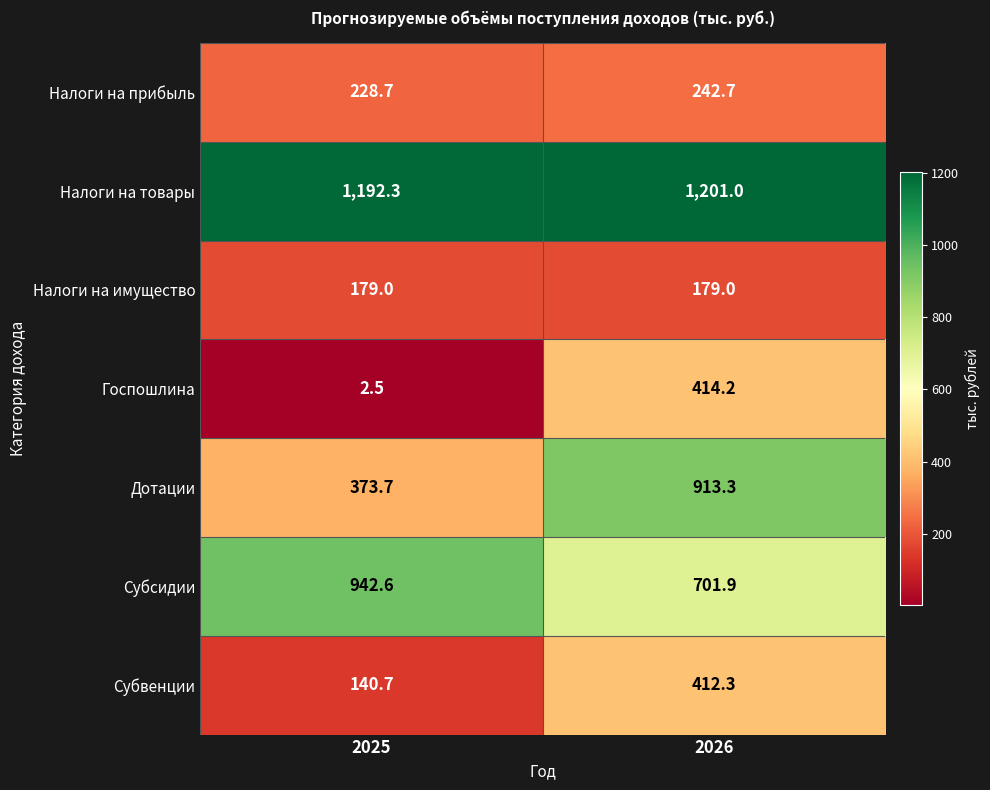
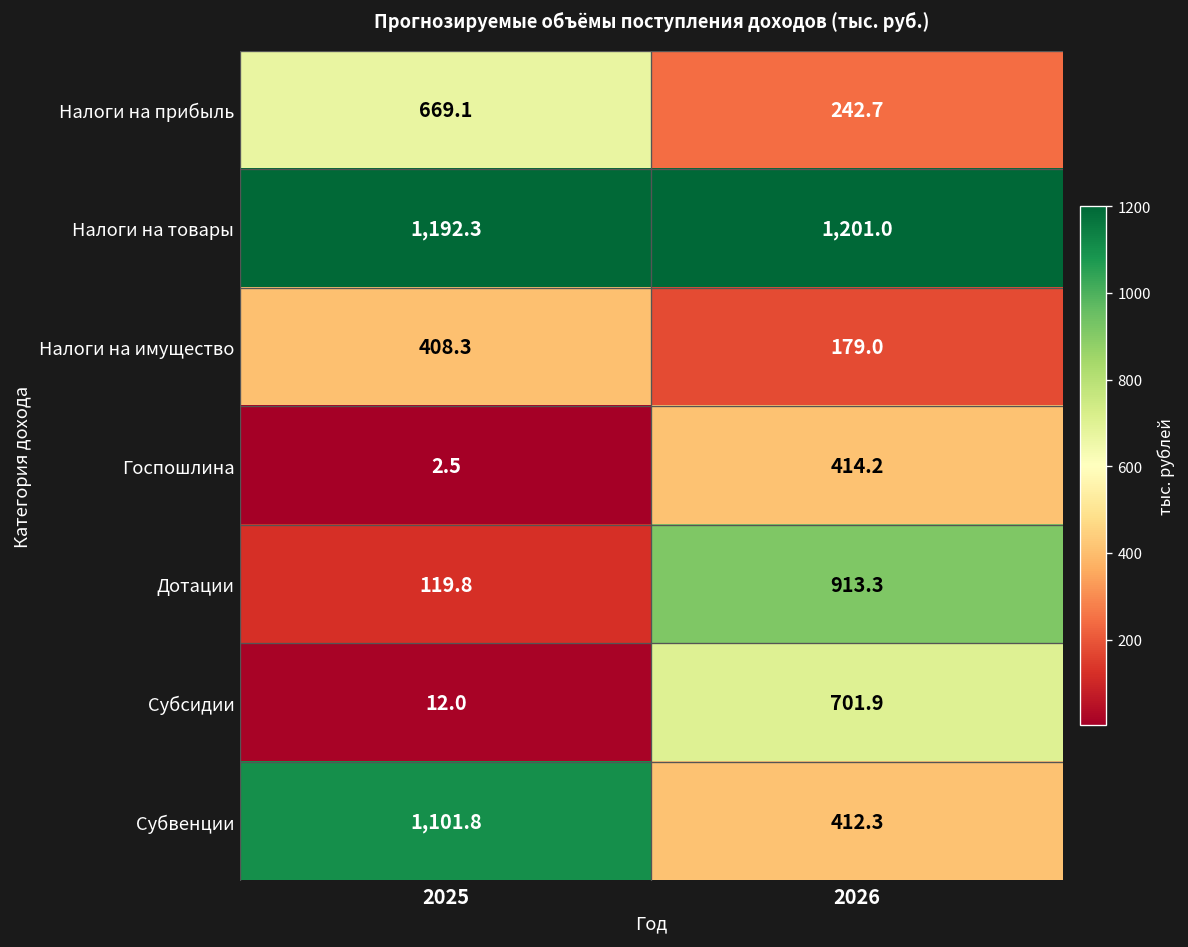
  {
    "Налоги на прибыль": {
-     "2025": "228.7",
+     "2025": "669.1",
      "2026": "242.7"
    },
    "Налоги на товары": {
      "2025": "1,192.3",
      "2026": "1,201.0"
    },
    "Налоги на имущество": {
-     "2025": "179.0",
+     "2025": "408.3",
      "2026": "179.0"
    },
    "Госпошлина": {
      "2025": "2.5",
      "2026": "414.2"
    },
    "Дотации": {
-     "2025": "373.7",
+     "2025": "119.8",
      "2026": "913.3"
    },
    "Субсидии": {
-     "2025": "942.6",
+     "2025": "12.0",
      "2026": "701.9"
    },
    "Субвенции": {
-     "2025": "140.7",
+     "2025": "1,101.8",
      "2026": "412.3"
    }
  }
